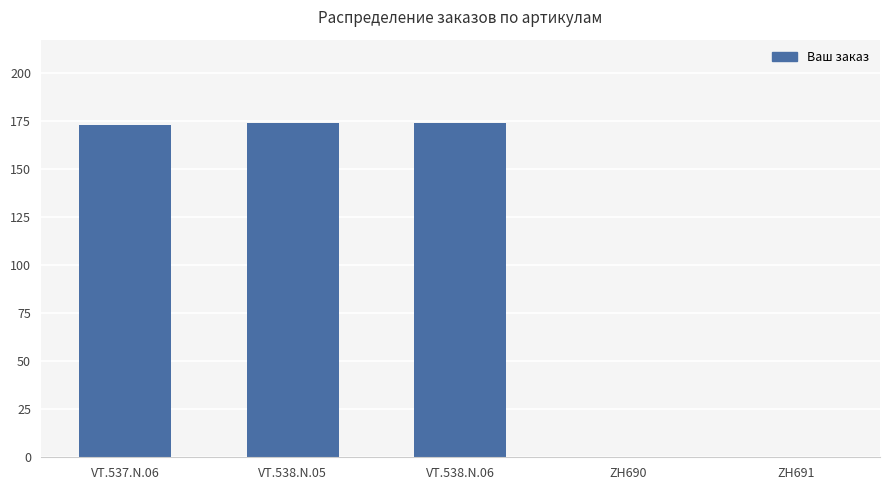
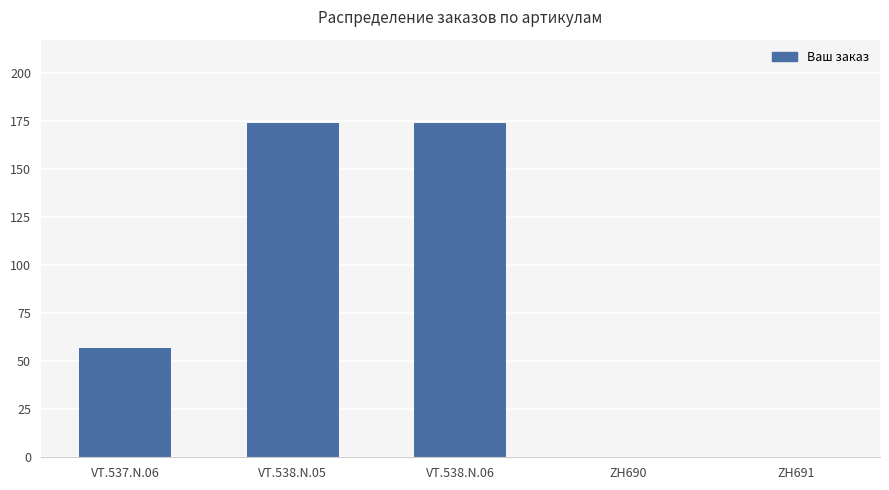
  {
-   "VT.537.N.06": 173,
+   "VT.537.N.06": 57,
    "VT.538.N.05": 174,
    "VT.538.N.06": 174,
    "ZH690": 0,
    "ZH691": 0
  }
